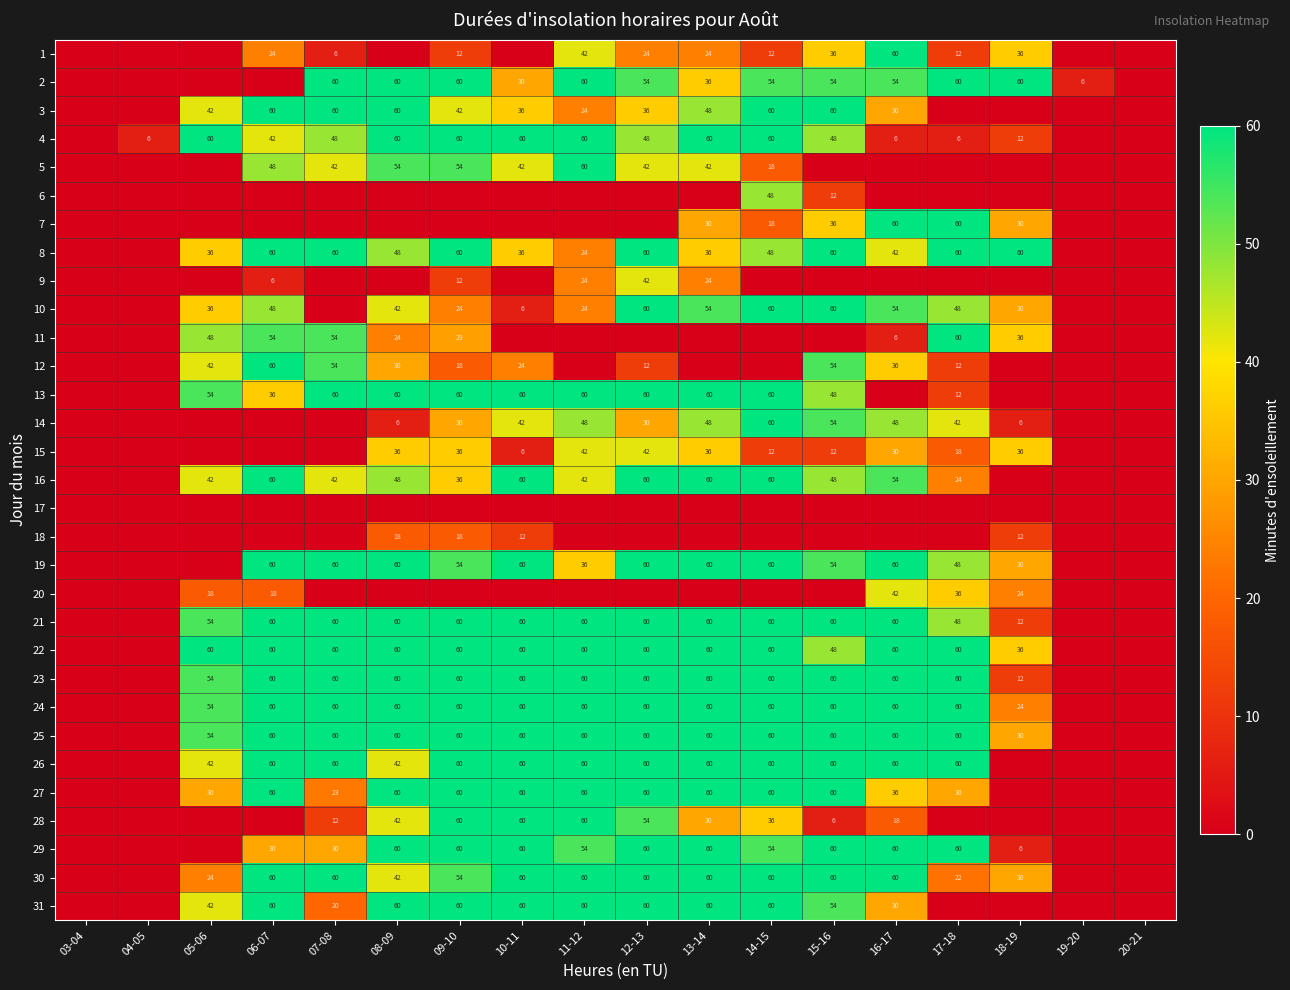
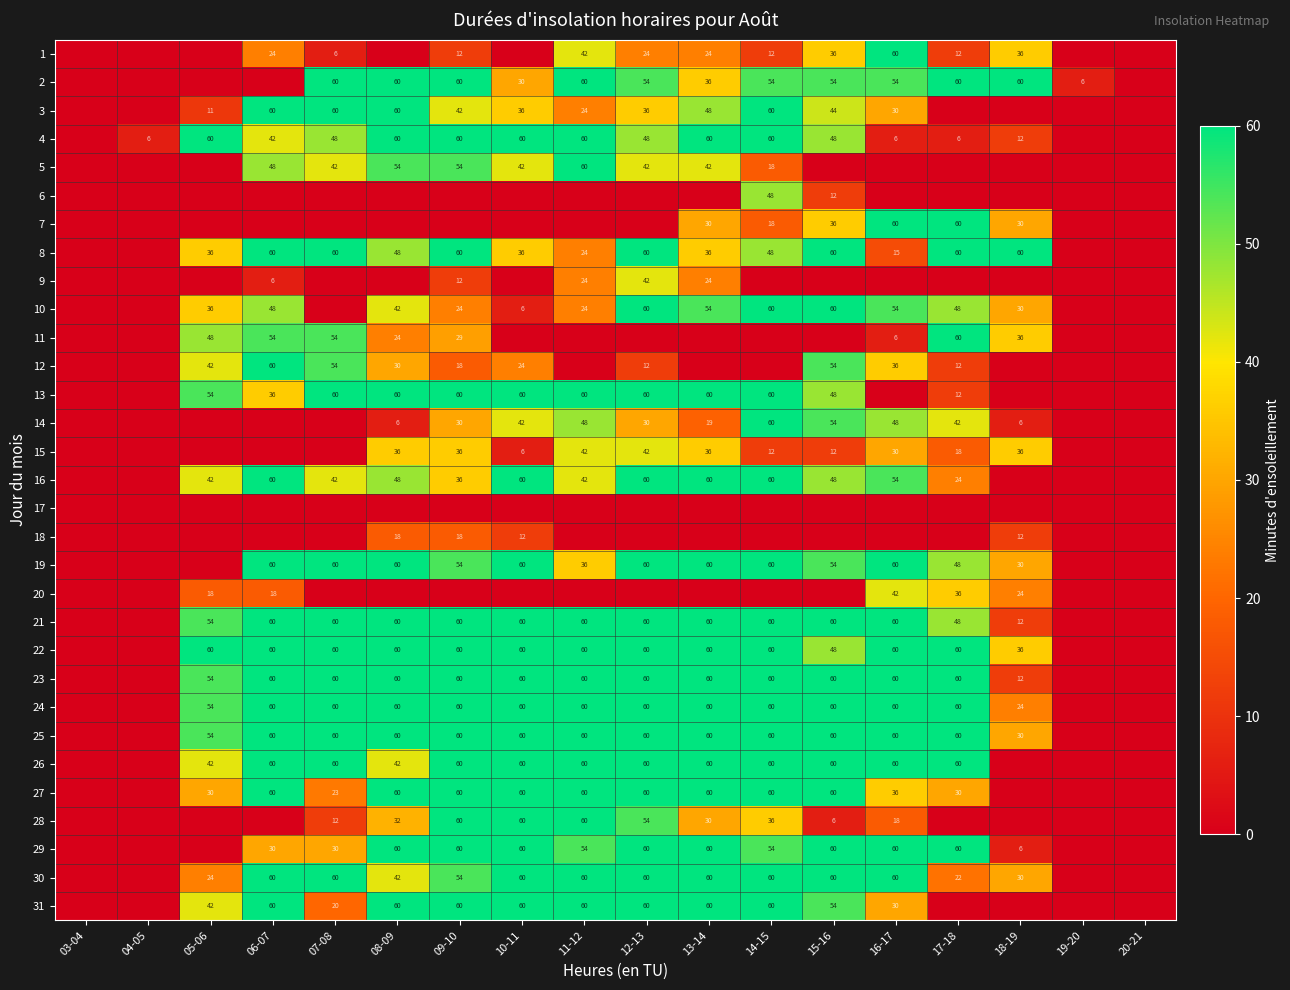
  {
    "3": {
-     "05-06": 42,
+     "05-06": 11,
      "06-07": 60,
      "07-08": 60,
      "08-09": 60,
      "09-10": 42,
      "10-11": 36,
      "11-12": 24,
      "12-13": 36,
      "13-14": 48,
      "14-15": 60,
-     "15-16": 60,
+     "15-16": 44,
      "16-17": 30
    },
    "8": {
      "05-06": 36,
      "06-07": 60,
      "07-08": 60,
      "08-09": 48,
      "09-10": 60,
      "10-11": 36,
      "11-12": 24,
      "12-13": 60,
      "13-14": 36,
      "14-15": 48,
      "15-16": 60,
-     "16-17": 42,
+     "16-17": 15,
      "17-18": 60,
      "18-19": 60
    },
    "14": {
      "08-09": 6,
      "09-10": 30,
      "10-11": 42,
      "11-12": 48,
      "12-13": 30,
-     "13-14": 48,
+     "13-14": 19,
      "14-15": 60,
      "15-16": 54,
      "16-17": 48,
      "17-18": 42,
      "18-19": 6
    },
    "28": {
      "07-08": 12,
-     "08-09": 42,
+     "08-09": 32,
      "09-10": 60,
      "10-11": 60,
      "11-12": 60,
      "12-13": 54,
      "13-14": 30,
      "14-15": 36,
      "15-16": 6,
      "16-17": 18
    }
  }
